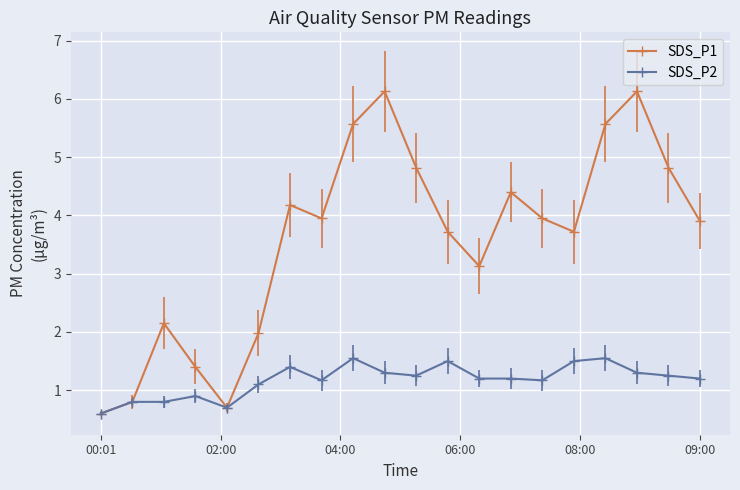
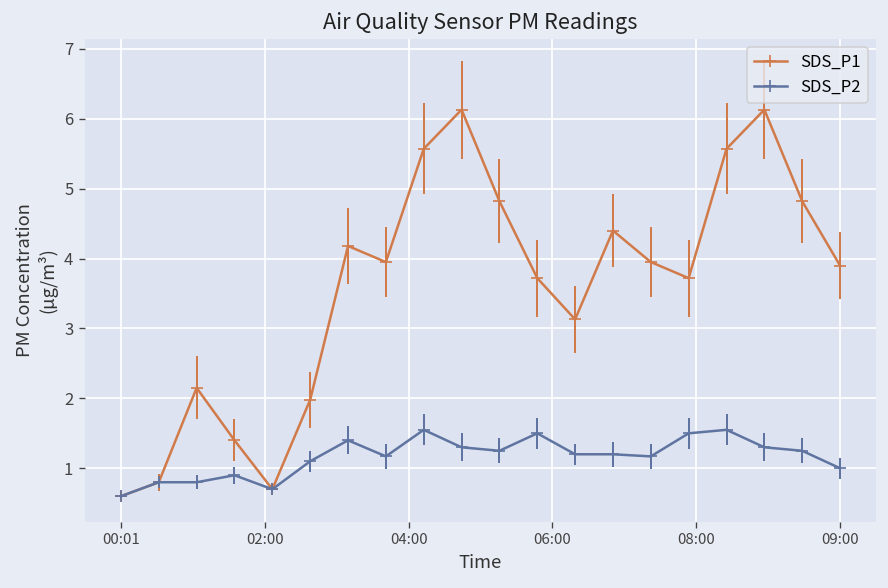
  {
    "SDS_P1": {
      "09:00": 3.9
    },
    "SDS_P2": {
-     "09:00": 1.2
+     "09:00": 1.0
    }
  }
